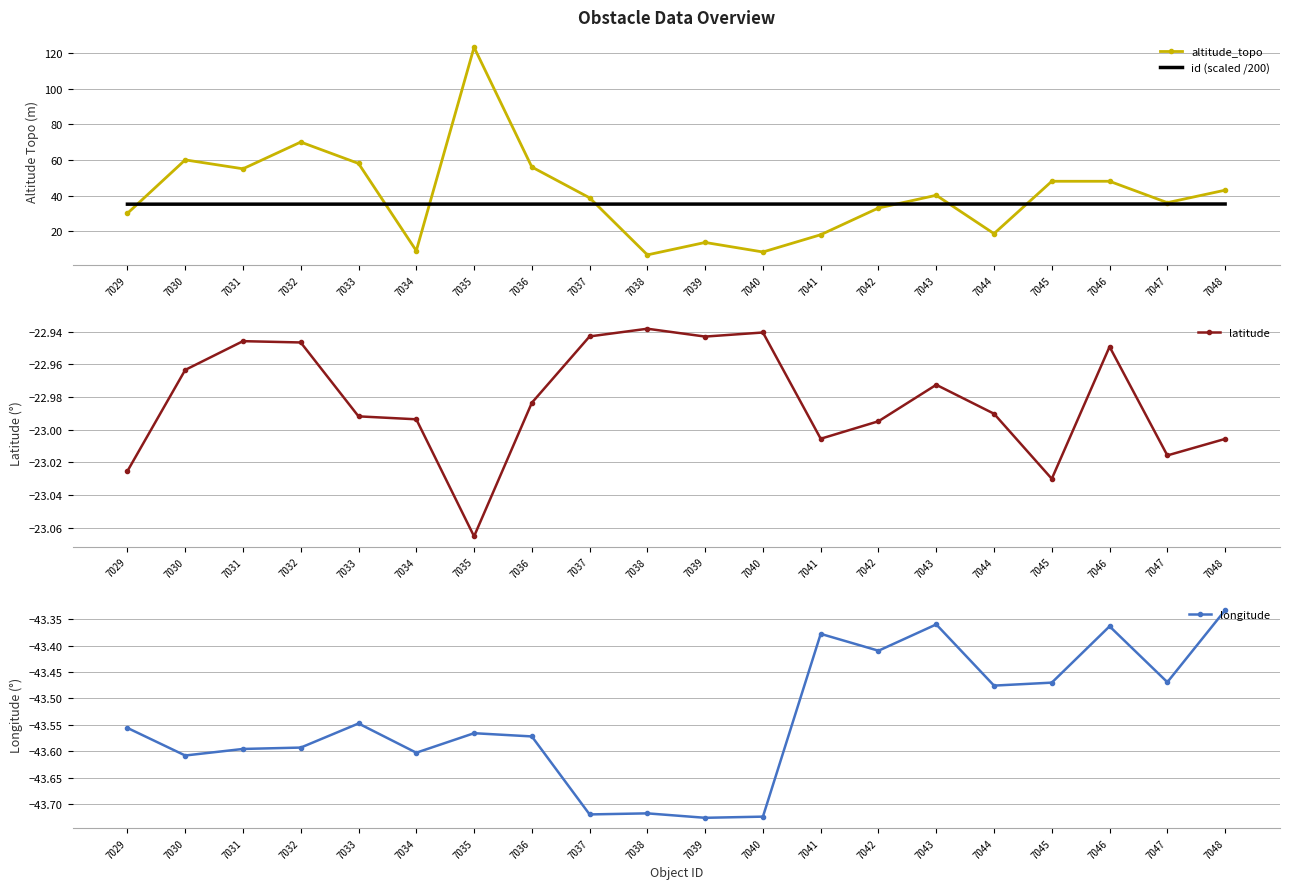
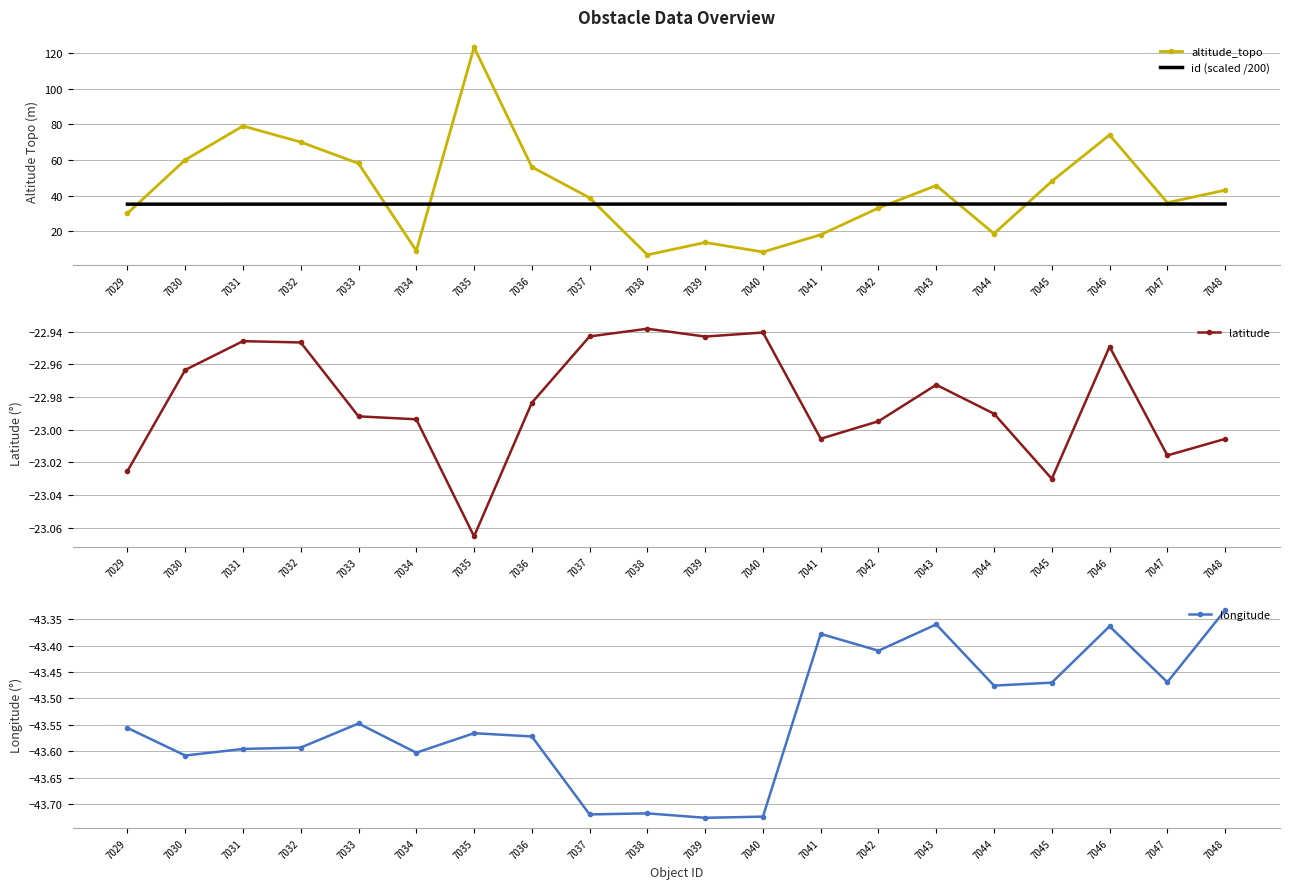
  {
    "Obstacle Data Overview": {
      "altitude_topo": {
        "7029": 30,
        "7030": 60,
-       "7031": 55,
+       "7031": 79,
        "7032": 70,
        "7033": 58,
        "7034": 9,
        "7035": 123,
        "7036": 56,
        "7037": 39,
        "7038": 7,
        "7039": 14,
        "7040": 8,
        "7041": 18,
        "7042": 33,
-       "7043": 40,
+       "7043": 46,
        "7044": 19,
        "7045": 48,
-       "7046": 48,
+       "7046": 74,
        "7048": 43
      },
      "id (scaled /200)": {
        "7029": 35,
        "7030": 35,
        "7031": 35,
        "7032": 35,
        "7033": 35,
        "7034": 35,
        "7035": 35,
        "7036": 35,
        "7037": 35,
        "7038": 35,
        "7039": 35,
        "7040": 35,
        "7041": 35,
        "7042": 35,
        "7043": 35,
        "7044": 35,
        "7045": 35,
        "7046": 35,
        "7048": 35
      }
    }
  }
